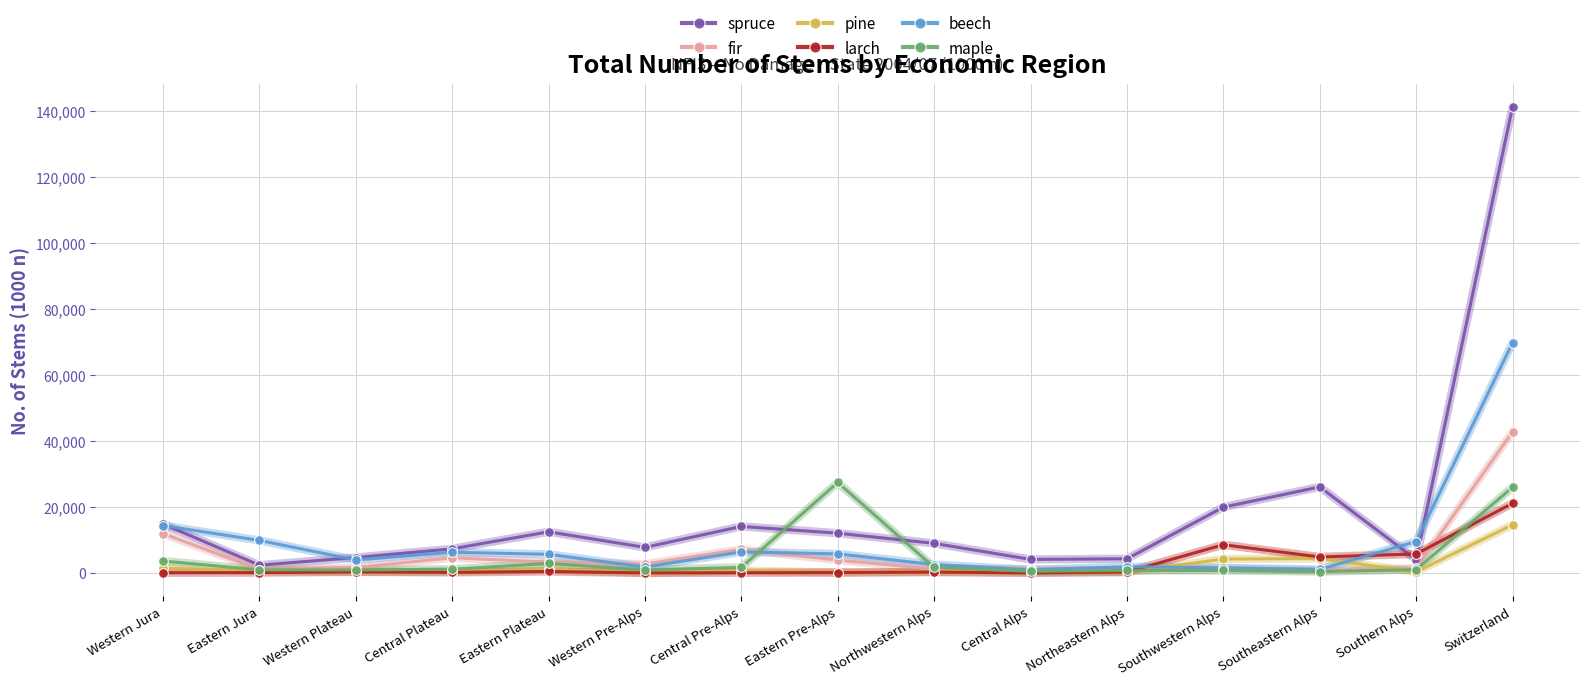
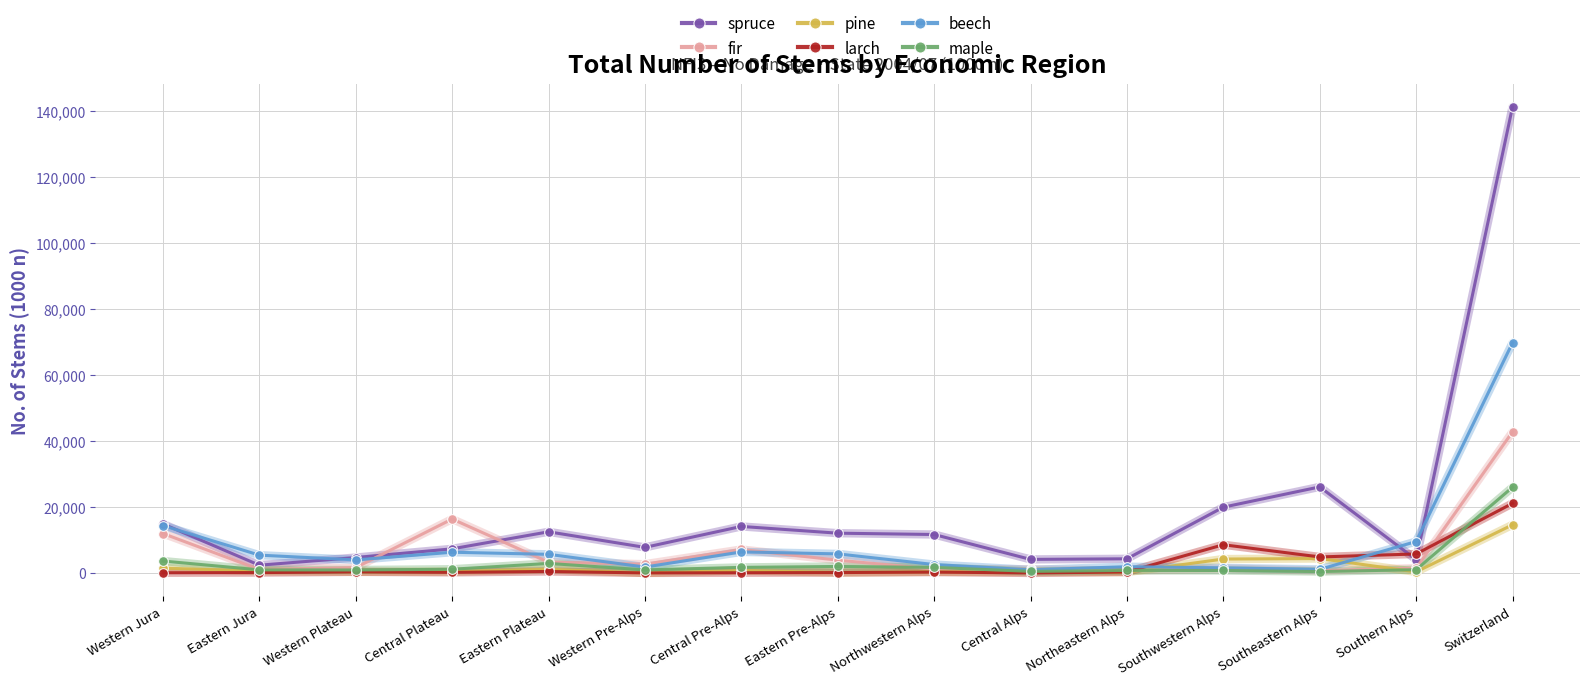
  {
    "spruce": {
      "Eastern Jura": "2,000",
      "Central Plateau": "7,000",
      "Eastern Plateau": "12,000",
      "Western Pre-Alps": "8,000",
      "Central Pre-Alps": "14,000",
      "Eastern Pre-Alps": "12,000",
-     "Northwestern Alps": "9,000",
+     "Northwestern Alps": "12,000",
      "Central Alps": "4,000",
      "Northeastern Alps": "4,000",
      "Southwestern Alps": "20,000",
      "Southeastern Alps": "26,000",
      "Southern Alps": "4,000",
      "Switzerland": "141,000"
    },
    "fir": {
      "Western Jura": "12,000",
-     "Central Plateau": "5,000",
+     "Central Plateau": "16,000",
      "Western Pre-Alps": "3,000",
      "Eastern Pre-Alps": "4,000",
      "Switzerland": "43,000"
    },
    "pine": {
      "Western Jura": "1,000",
      "Southwestern Alps": "4,000",
      "Switzerland": "15,000"
    },
    "larch": {
      "Western Jura": "0",
      "Southwestern Alps": "9,000",
      "Southern Alps": "6,000",
      "Switzerland": "21,000"
    },
    "beech": {
-     "Eastern Jura": "10,000",
+     "Eastern Jura": "5,000",
      "Central Plateau": "6,000",
      "Eastern Plateau": "6,000",
      "Western Pre-Alps": "2,000",
      "Eastern Pre-Alps": "6,000",
      "Northwestern Alps": "3,000",
      "Northeastern Alps": "2,000",
      "Southern Alps": "10,000",
      "Switzerland": "70,000"
    },
    "maple": {
      "Western Jura": "4,000",
      "Western Pre-Alps": "1,000",
      "Central Pre-Alps": "2,000",
-     "Eastern Pre-Alps": "27,000",
+     "Eastern Pre-Alps": "2,000",
      "Switzerland": "26,000"
    }
  }
